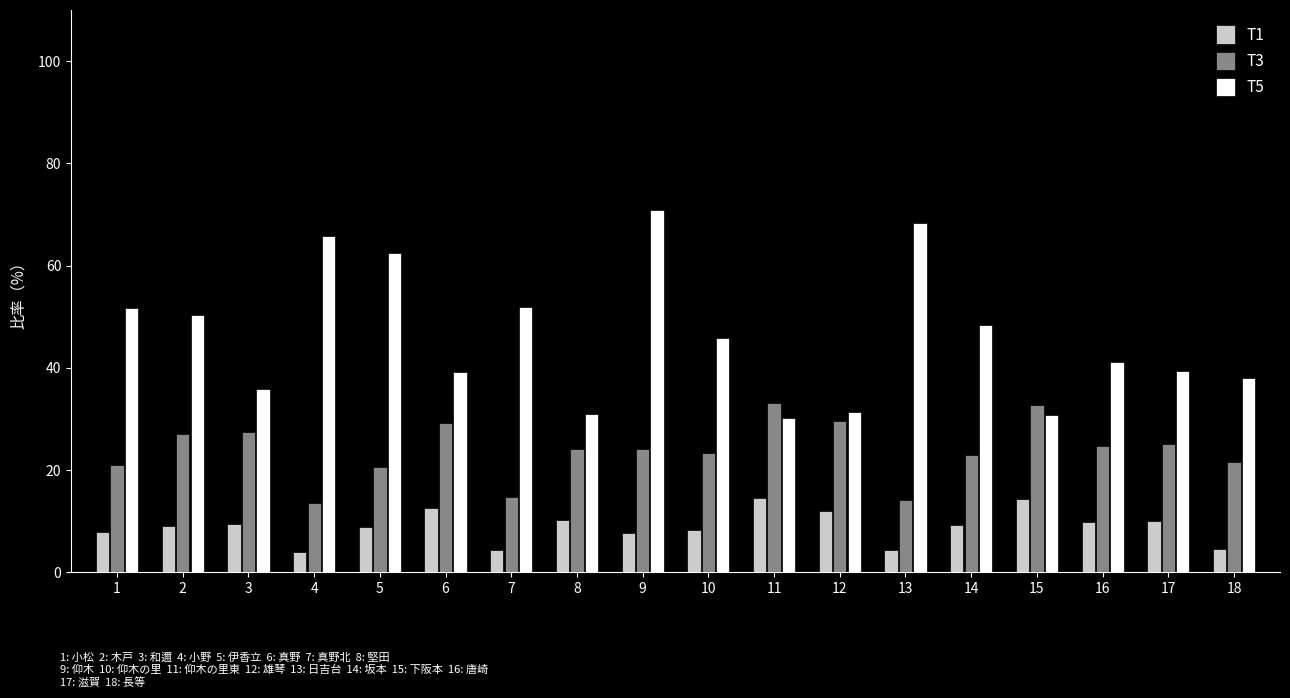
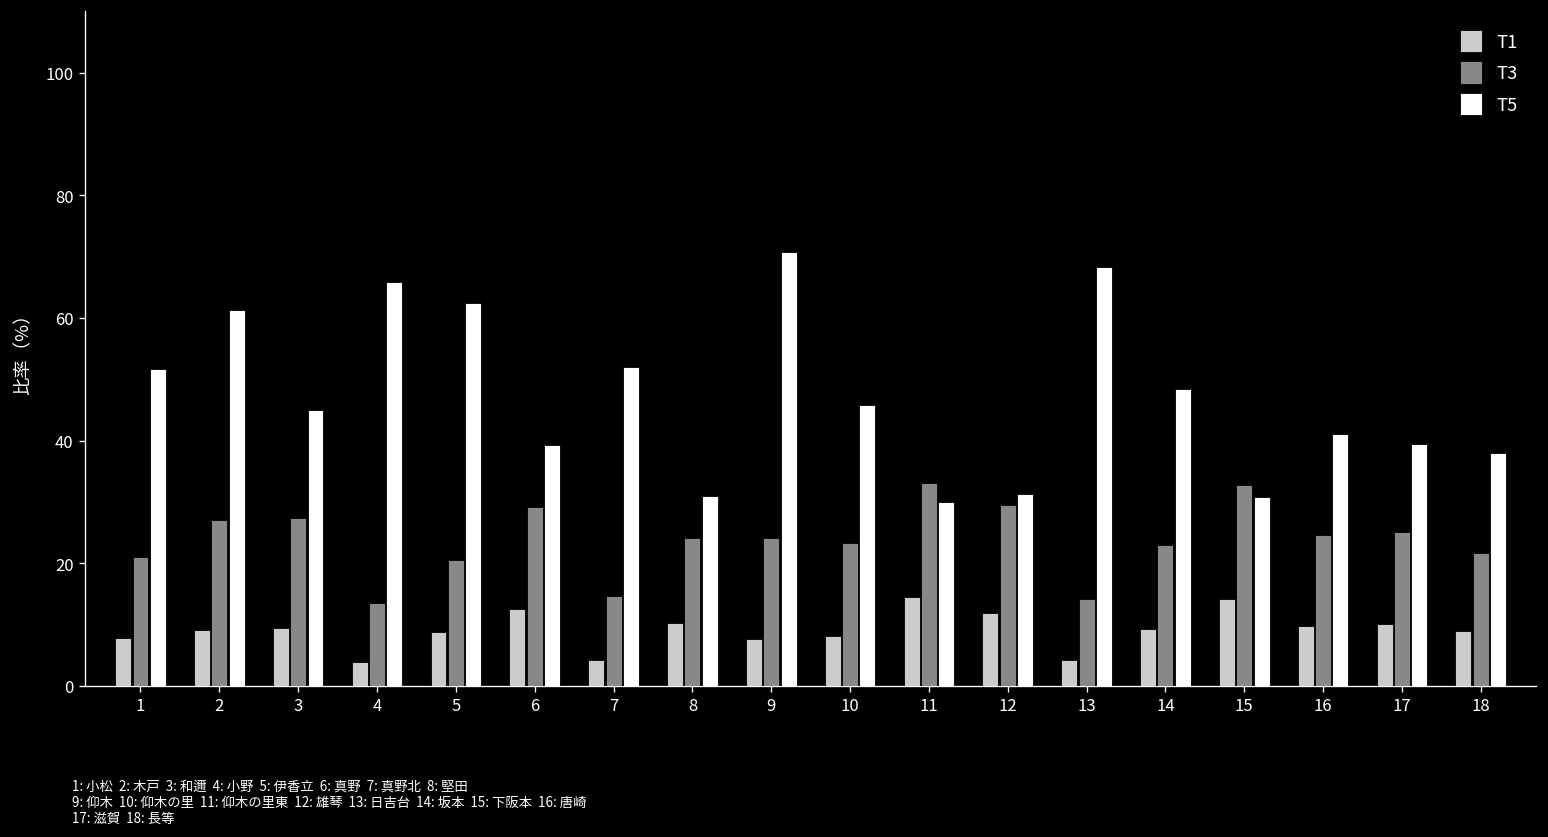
  {
    "T1": {
      "1": 8,
      "2": 9,
      "3": 9,
      "4": 4,
      "5": 9,
      "6": 13,
      "7": 4,
      "8": 10,
      "9": 8,
      "10": 8,
      "11": 15,
      "12": 12,
      "13": 4,
      "14": 9,
      "15": 14,
      "16": 10,
      "17": 10,
-     "18": 5
+     "18": 9
    },
    "T3": {
      "1": 21,
      "2": 27,
      "3": 27,
      "4": 14,
      "5": 21,
      "6": 29,
      "7": 15,
      "8": 24,
      "9": 24,
      "10": 23,
      "11": 33,
      "12": 30,
      "13": 14,
      "14": 23,
      "15": 33,
      "16": 25,
      "17": 25,
      "18": 22
    },
    "T5": {
      "1": 52,
-     "2": 50,
-     "3": 36,
+     "2": 61,
+     "3": 45,
      "4": 66,
      "5": 62,
      "6": 39,
      "7": 52,
      "8": 31,
      "9": 71,
      "10": 46,
      "11": 30,
      "12": 31,
      "13": 68,
      "14": 48,
      "15": 31,
      "16": 41,
      "17": 39,
      "18": 38
    }
  }
